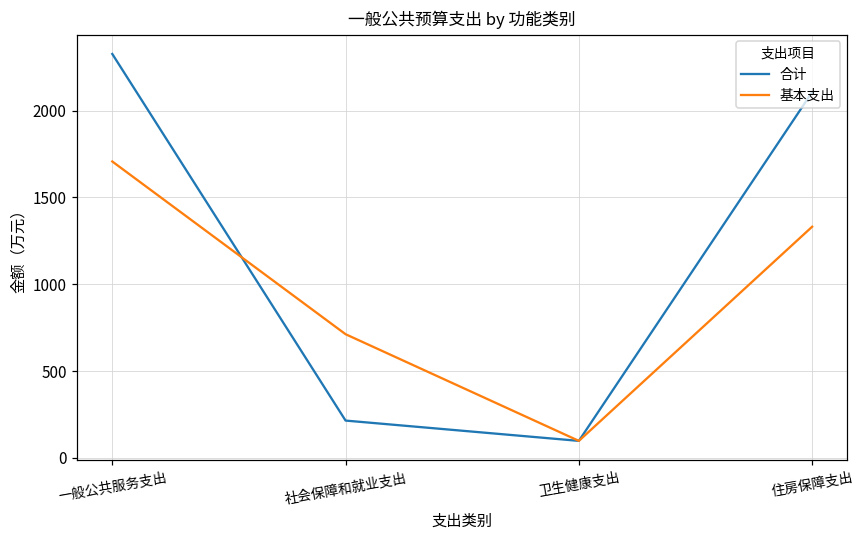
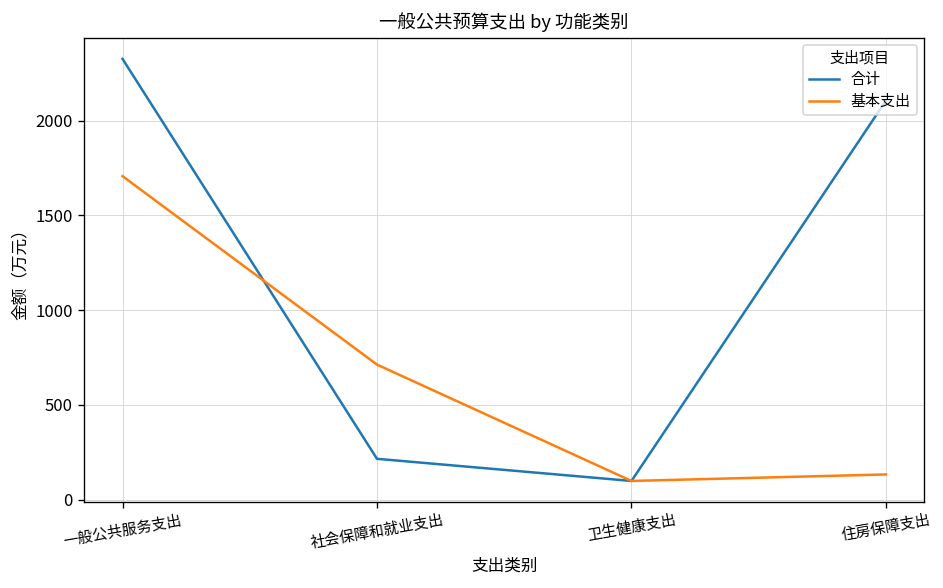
  {
    "合计": {
      "一般公共服务支出": 2330,
      "社会保障和就业支出": 210
    },
    "基本支出": {
      "一般公共服务支出": 1710,
      "社会保障和就业支出": 710,
-     "住房保障支出": 1330
+     "住房保障支出": 130
    }
  }
